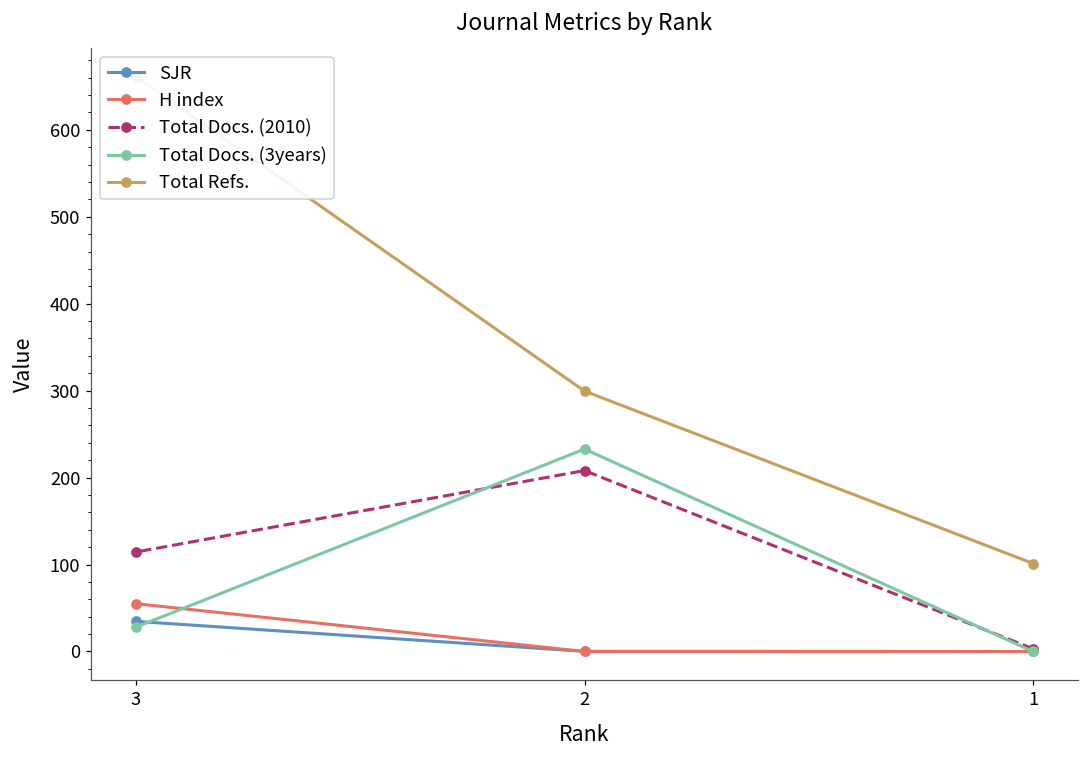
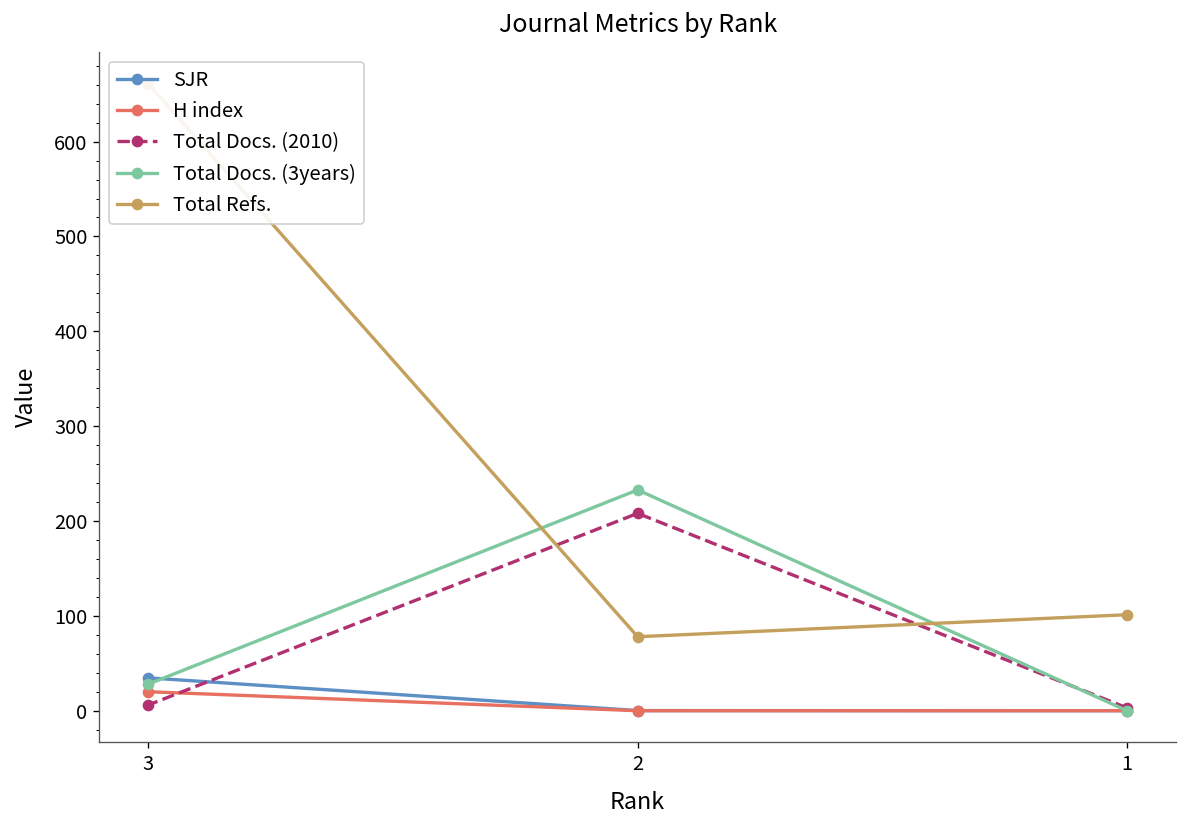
  {
    "SJR": {
      "3": 30
    },
    "H index": {
-     "3": 60
+     "3": 20
    },
    "Total Docs. (2010)": {
-     "3": 110,
+     "3": 10,
      "2": 210
    },
    "Total Docs. (3years)": {
      "3": 30,
      "2": 230
    },
    "Total Refs.": {
-     "2": 300,
+     "2": 80,
      "1": 100
    }
  }
